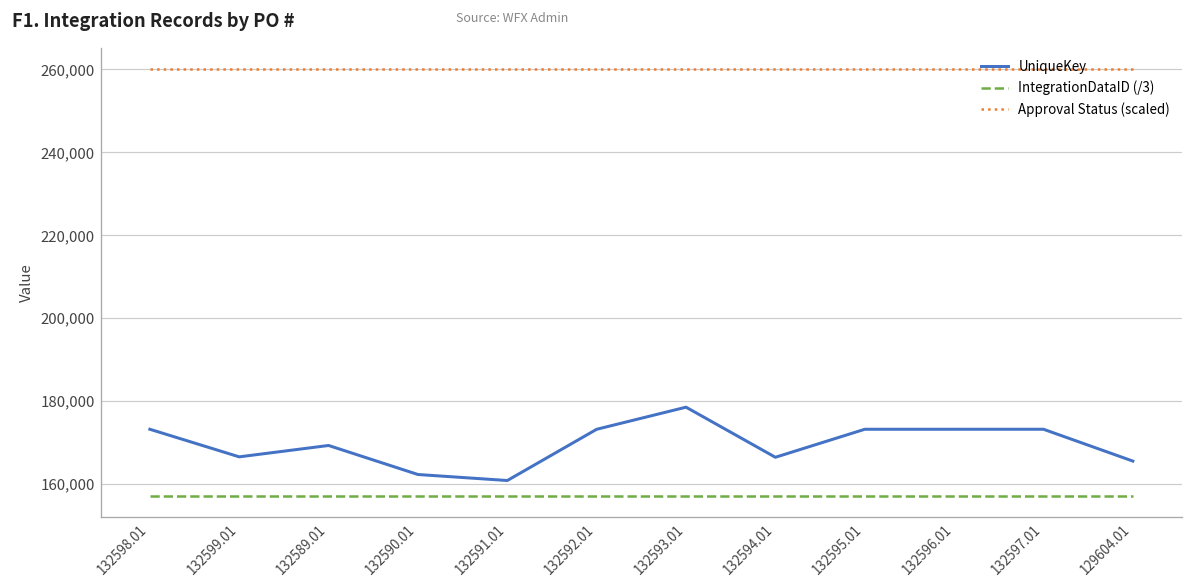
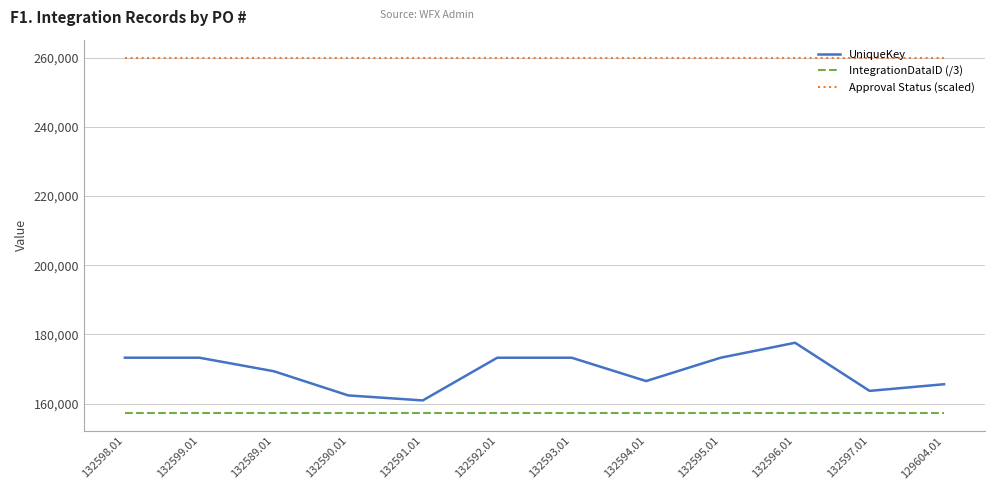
  {
    "UniqueKey": {
      "132598.01": "173,000",
-     "132599.01": "167,000",
+     "132599.01": "173,000",
      "132589.01": "169,000",
      "132590.01": "162,000",
      "132591.01": "161,000",
      "132592.01": "173,000",
-     "132593.01": "179,000",
+     "132593.01": "173,000",
      "132594.01": "167,000",
      "132595.01": "173,000",
-     "132596.01": "173,000",
-     "132597.01": "173,000",
+     "132596.01": "178,000",
+     "132597.01": "164,000",
      "129604.01": "166,000"
    },
    "IntegrationDataID (/3)": {
      "132598.01": "157,000",
      "132599.01": "157,000",
      "132589.01": "157,000",
      "132590.01": "157,000",
      "132591.01": "157,000",
      "132592.01": "157,000",
      "132593.01": "157,000",
      "132594.01": "157,000",
      "132595.01": "157,000",
      "132596.01": "157,000",
      "132597.01": "157,000",
      "129604.01": "157,000"
    },
    "Approval Status (scaled)": {
      "132598.01": "260,000",
      "132599.01": "260,000",
      "132589.01": "260,000",
      "132590.01": "260,000",
      "132591.01": "260,000",
      "132592.01": "260,000",
      "132593.01": "260,000",
      "132594.01": "260,000",
      "132595.01": "260,000",
      "132596.01": "260,000",
      "132597.01": "260,000",
      "129604.01": "260,000"
    }
  }
